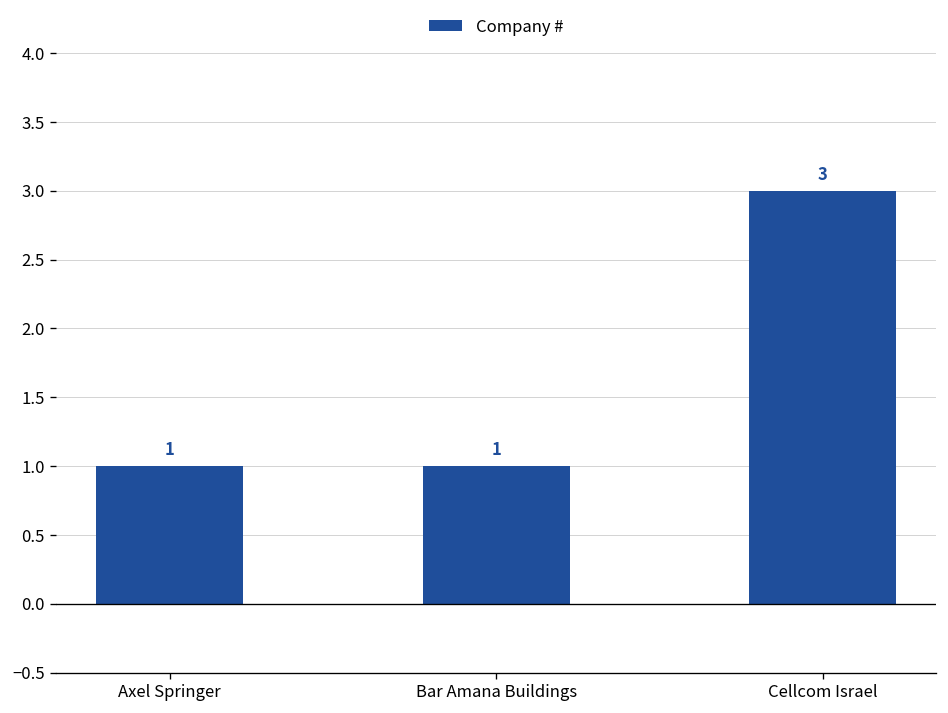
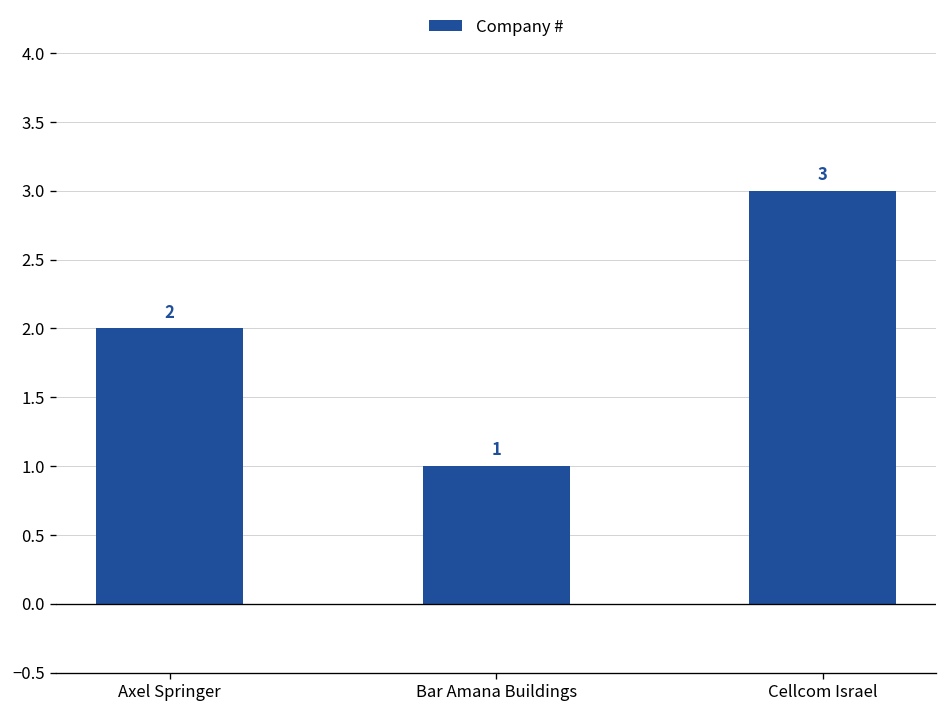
  {
-   "Axel Springer": 1,
+   "Axel Springer": 2,
    "Bar Amana Buildings": 1,
    "Cellcom Israel": 3
  }
